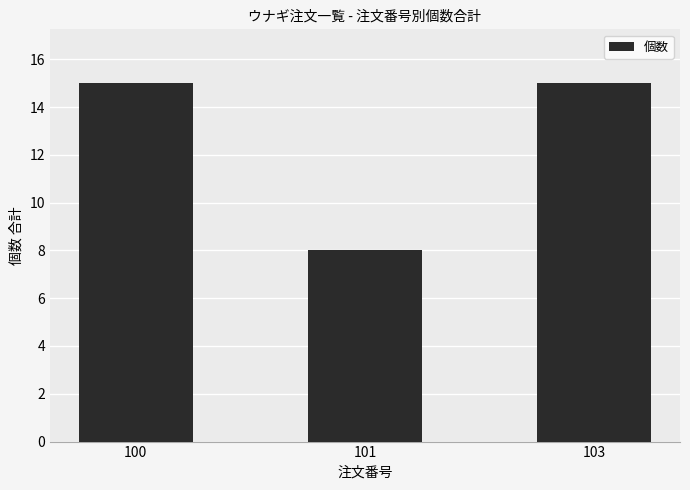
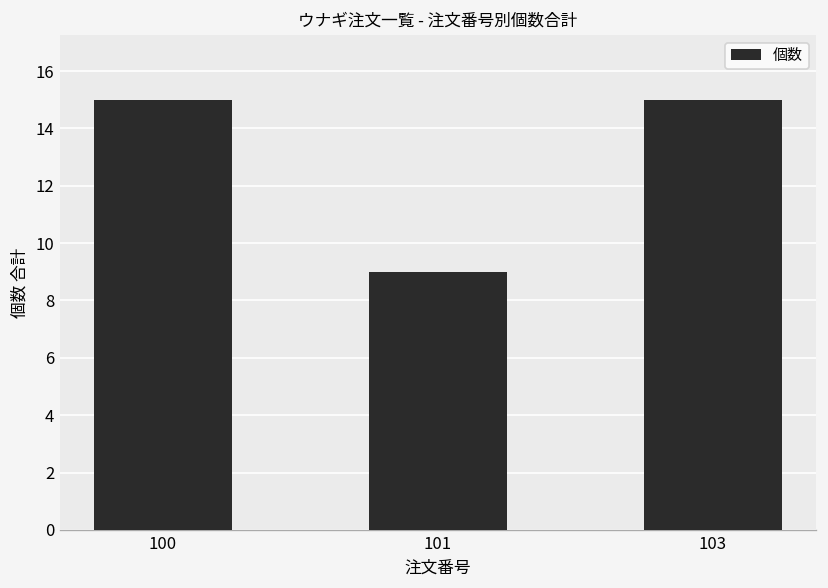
  {
    "100": 15,
-   "101": 8,
+   "101": 9,
    "103": 15
  }
